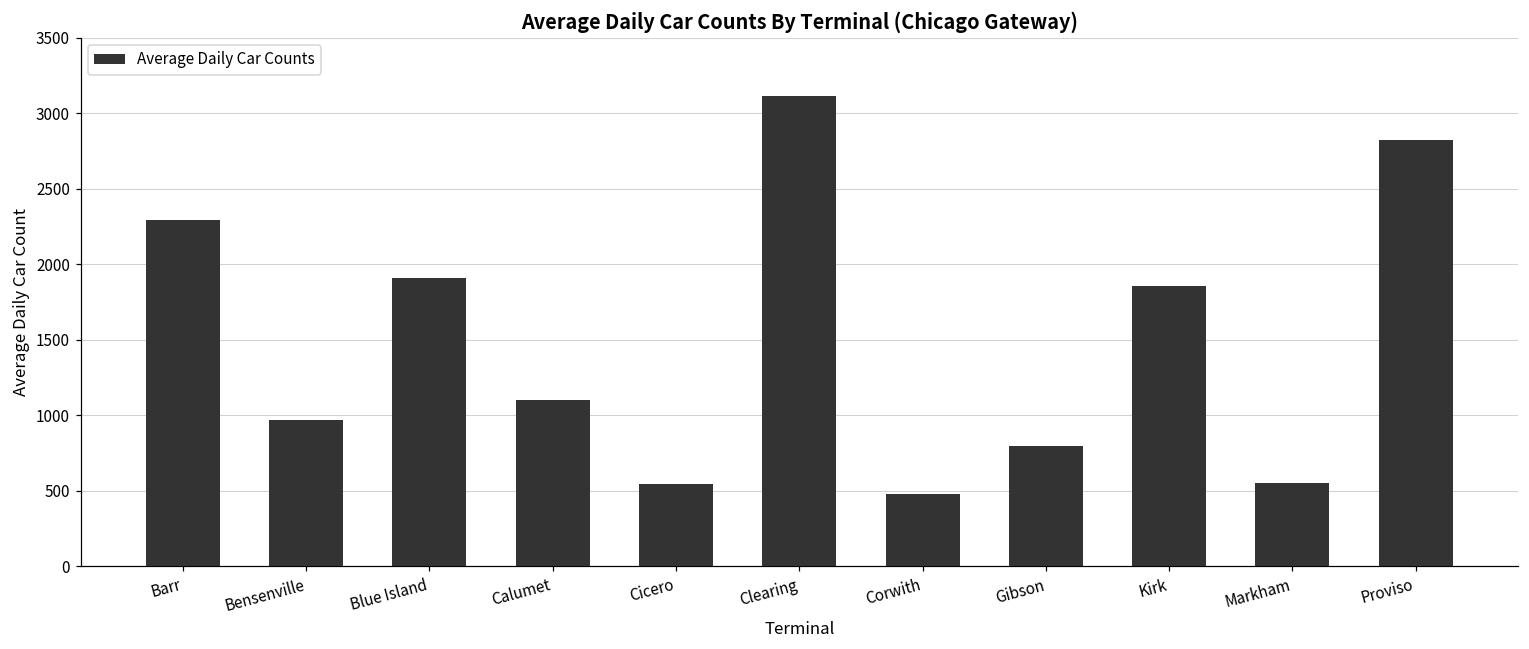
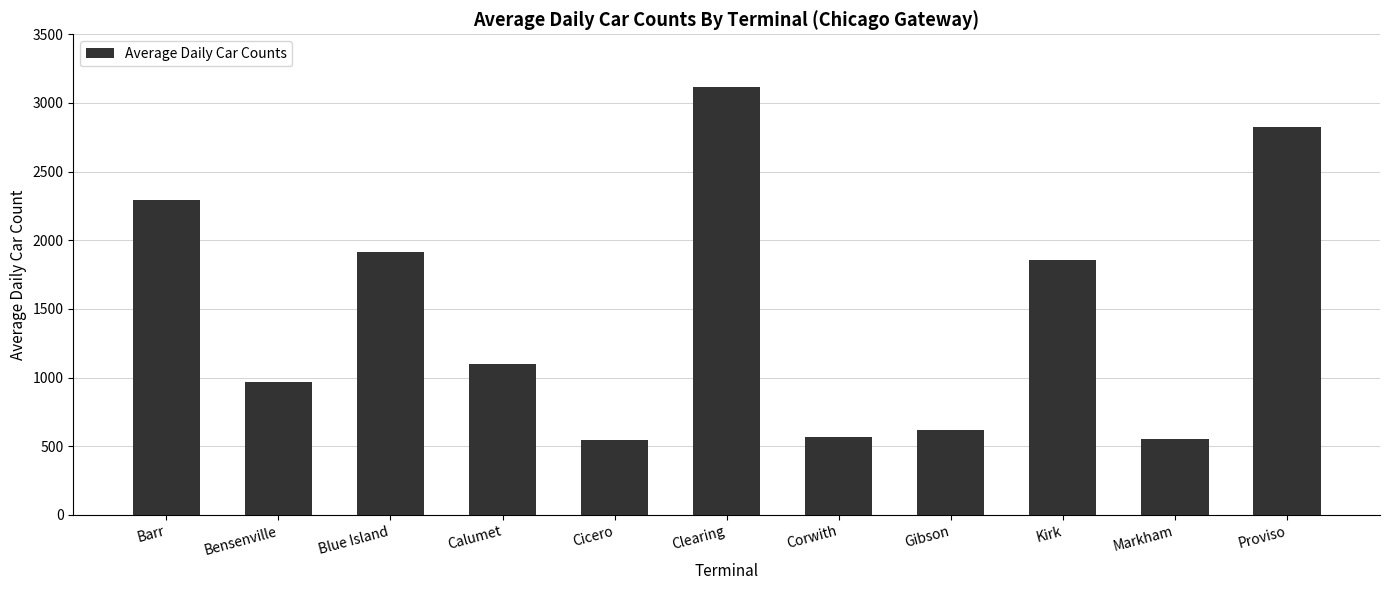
  {
    "Barr": 2300,
    "Bensenville": 970,
    "Blue Island": 1910,
    "Calumet": 1100,
    "Cicero": 540,
    "Clearing": 3120,
-   "Corwith": 480,
-   "Gibson": 800,
+   "Corwith": 570,
+   "Gibson": 620,
    "Kirk": 1860,
    "Markham": 550,
    "Proviso": 2830
  }
